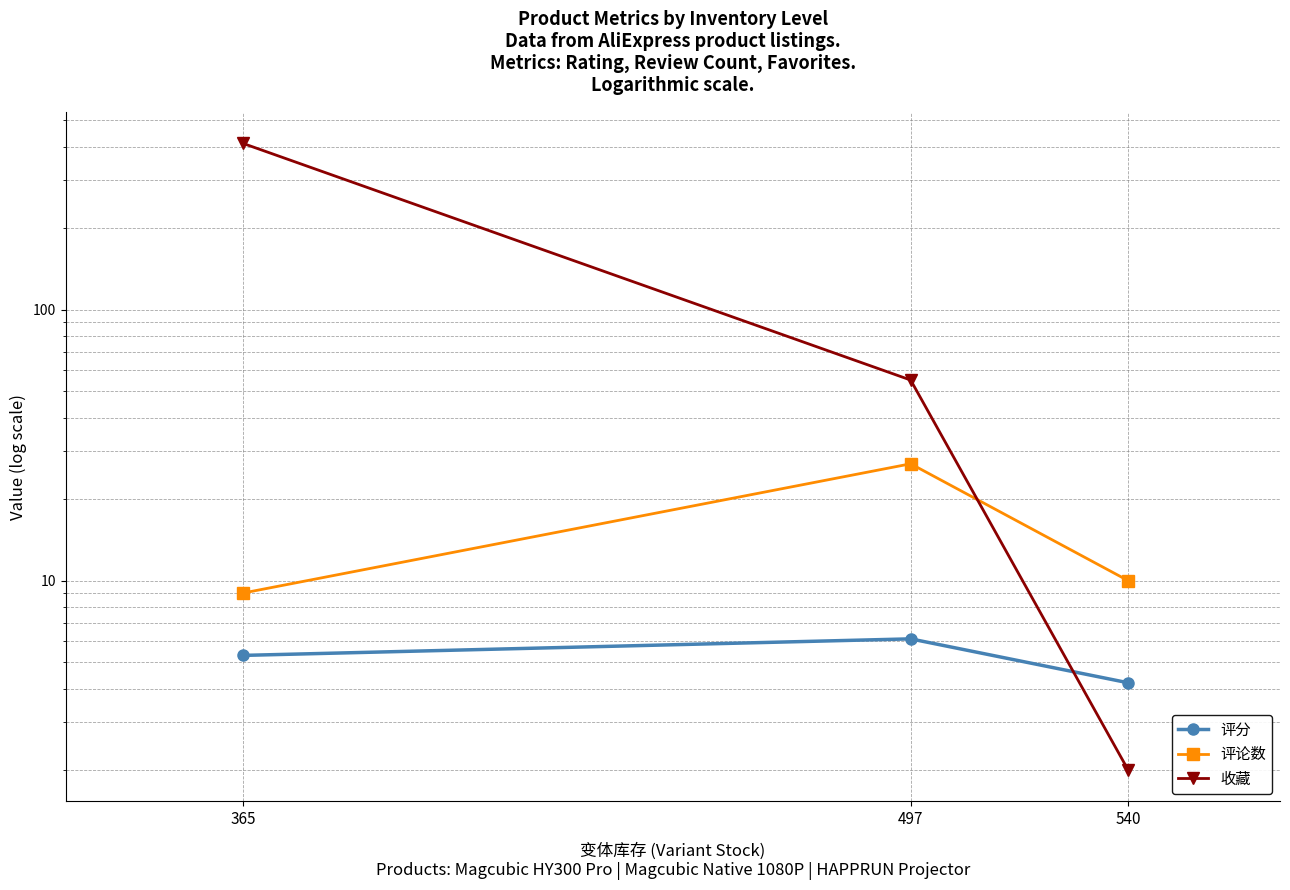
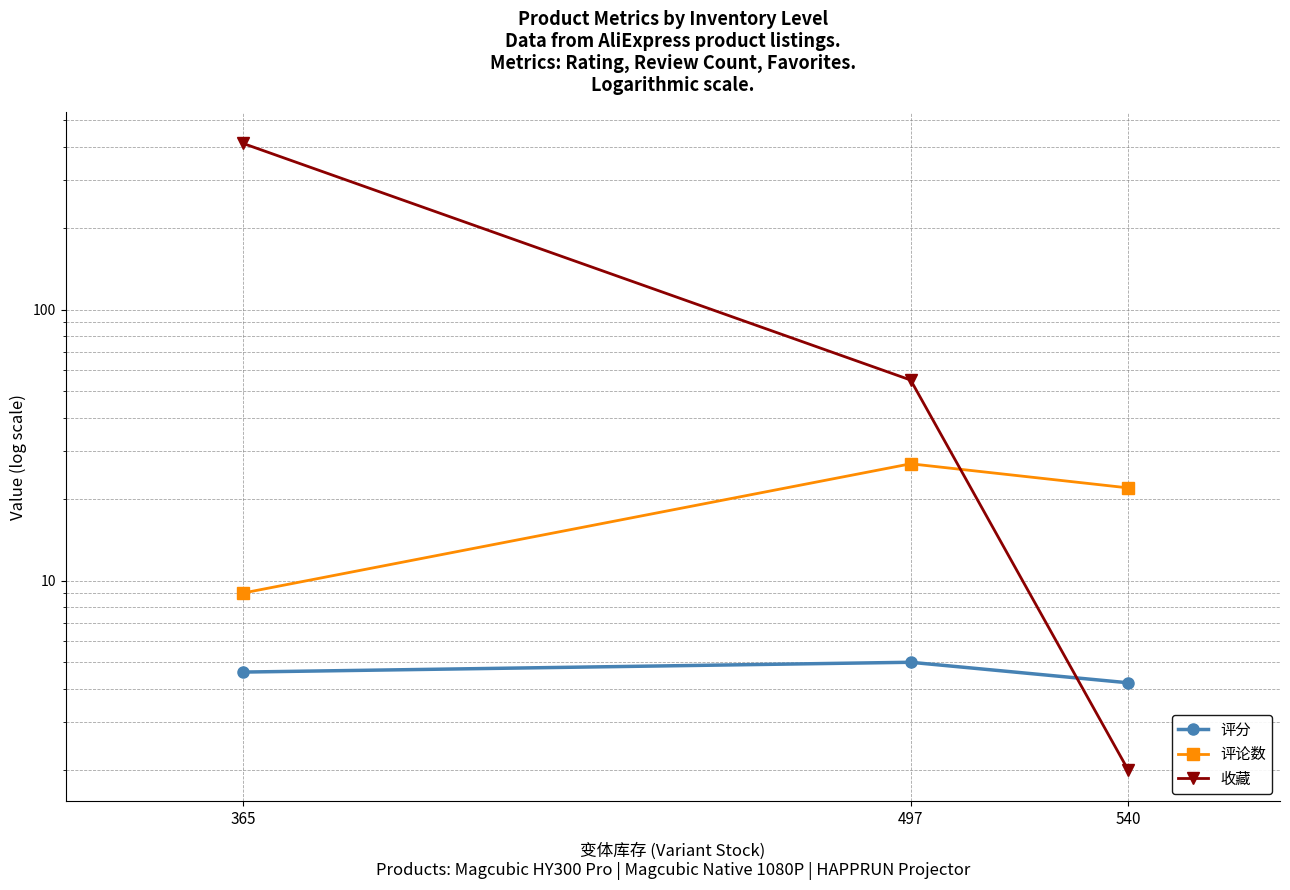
  {
    "评分": {
-     "365": 5.3,
-     "497": 6.1,
+     "365": 4.6,
+     "497": 5.0,
      "540": 4.2
    },
    "评论数": {
      "365": 9,
      "497": 27,
-     "540": 10
+     "540": 22
    },
    "收藏": {
      "365": 410,
      "497": 55,
      "540": 2.0
    }
  }
